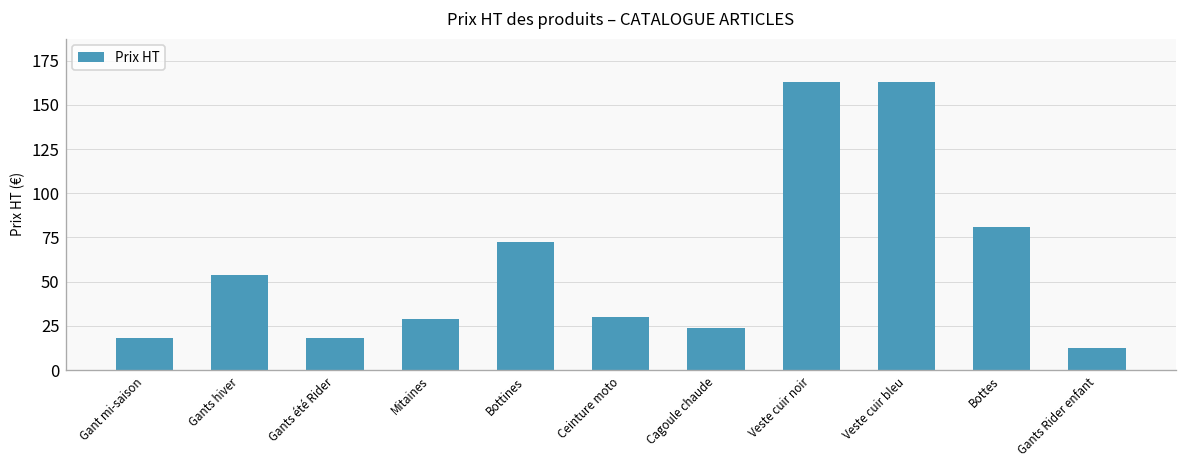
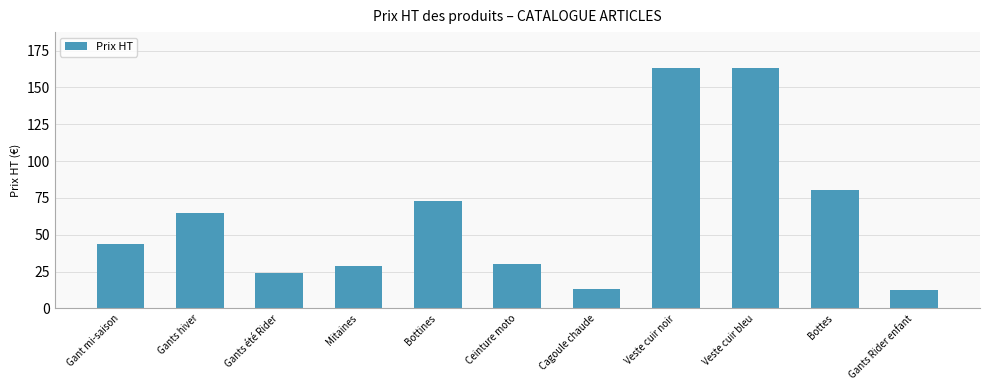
  {
-   "Gant mi-saison": 18,
-   "Gants hiver": 54,
-   "Gants été Rider": 18,
+   "Gant mi-saison": 43,
+   "Gants hiver": 65,
+   "Gants été Rider": 24,
    "Mitaines": 29,
    "Bottines": 73,
    "Ceinture moto": 30,
-   "Cagoule chaude": 24,
+   "Cagoule chaude": 13,
    "Veste cuir noir": 163,
    "Veste cuir bleu": 163,
    "Bottes": 81,
    "Gants Rider enfant": 12
  }
